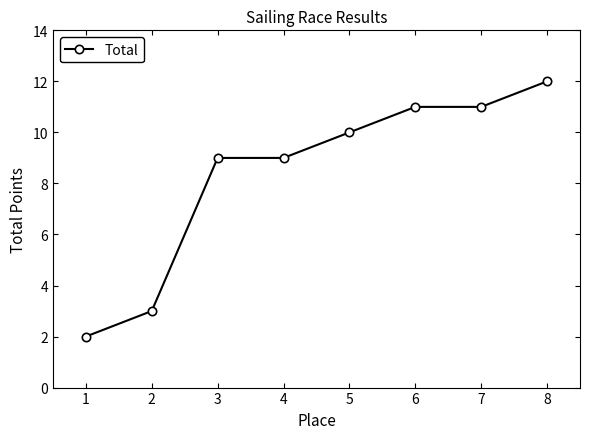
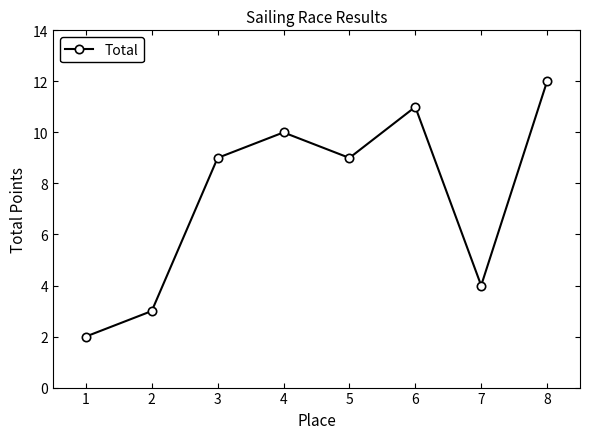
  {
    "1": 2,
    "2": 3,
    "3": 9,
-   "4": 9,
-   "5": 10,
+   "4": 10,
+   "5": 9,
    "6": 11,
-   "7": 11,
+   "7": 4,
    "8": 12
  }
